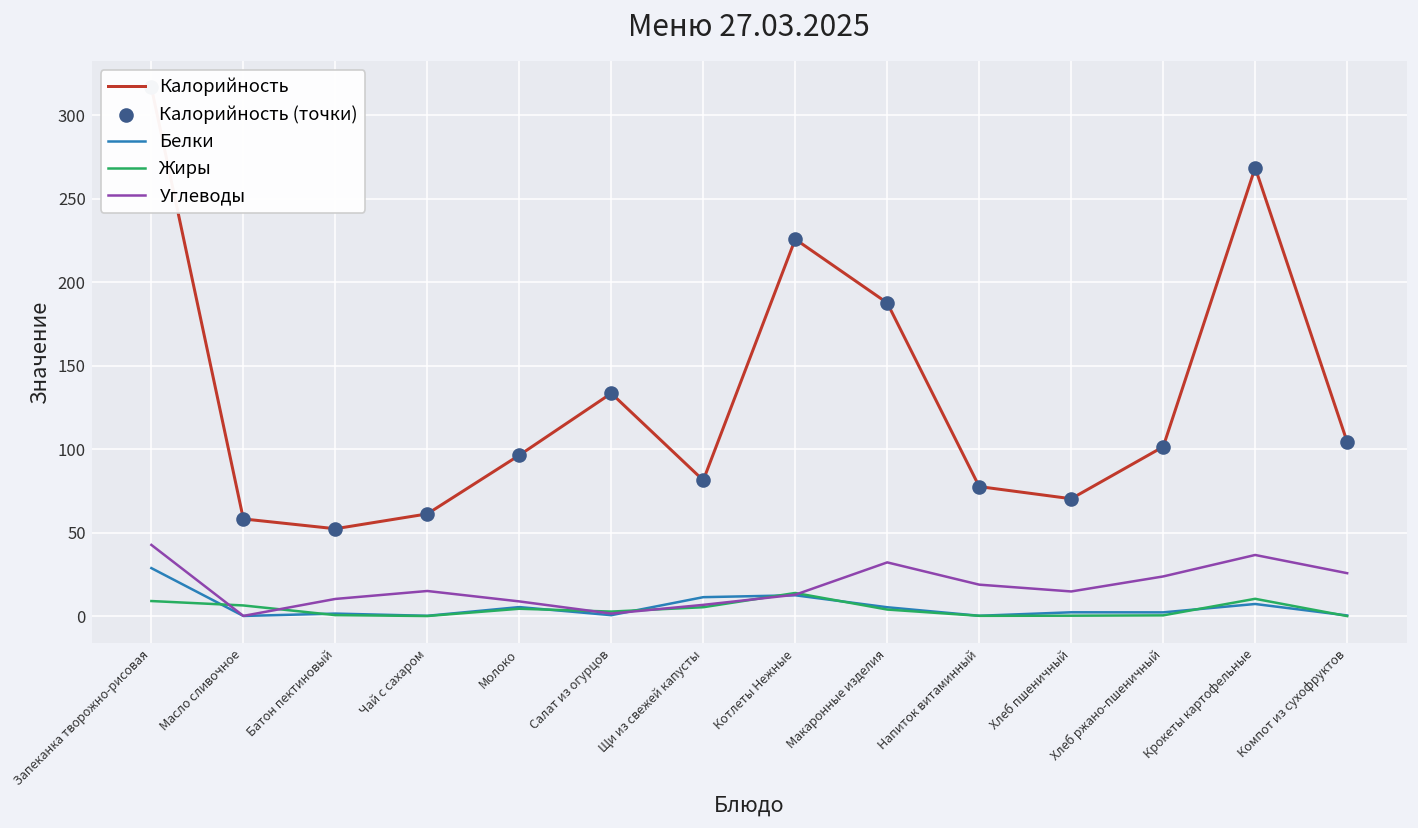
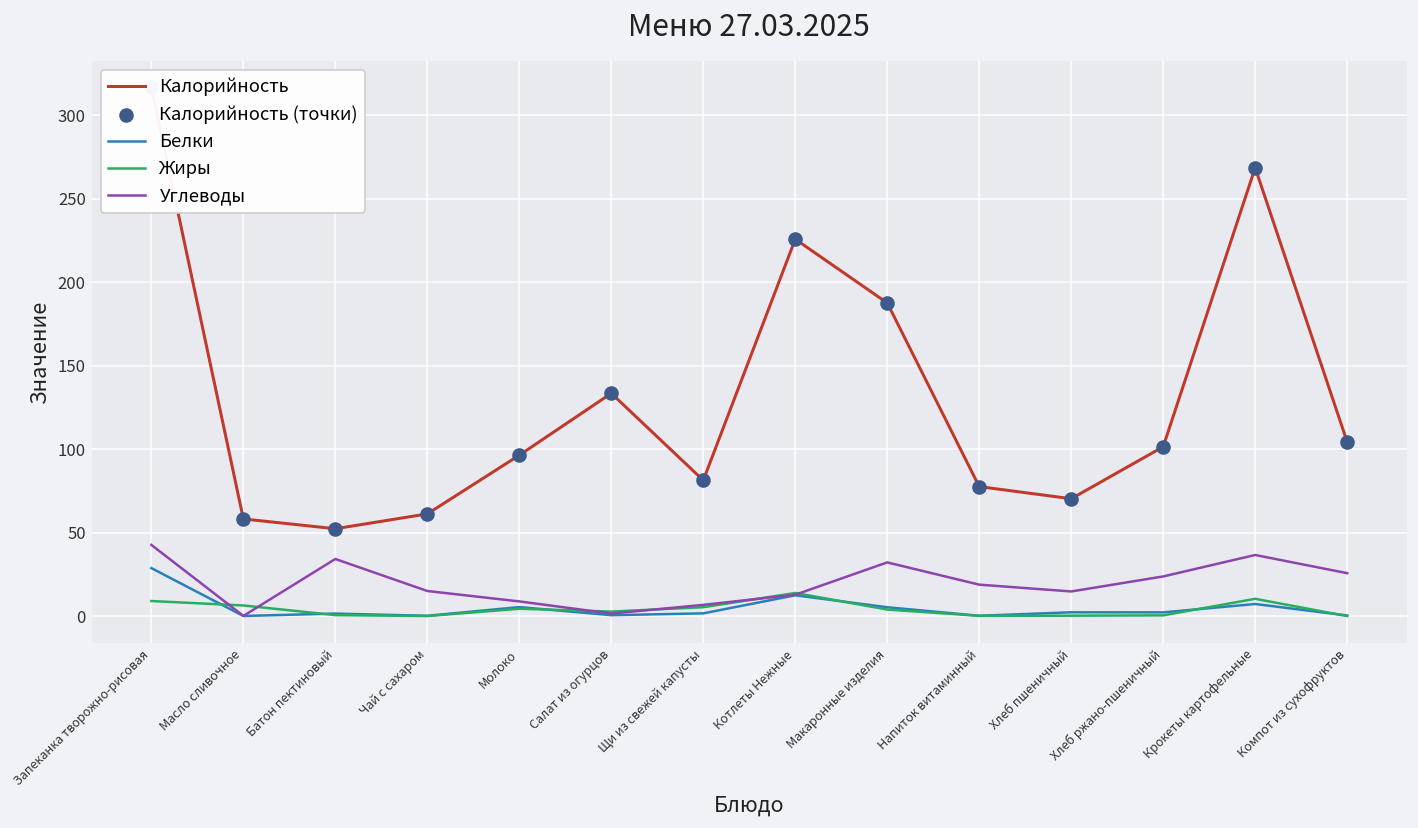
  {
    "Калорийность (точки)": {
      "Масло сливочное": 58,
      "Батон пектиновый": 52,
      "Чай с сахаром": 61,
      "Молоко": 96,
      "Салат из огурцов": 133,
      "Щи из свежей капусты": 81,
      "Котлеты Нежные": 226,
      "Макаронные изделия": 188,
      "Напиток витаминный": 78,
      "Хлеб пшеничный": 70,
      "Хлеб ржано-пшеничный": 101,
      "Крокеты картофельные": 269,
      "Компот из сухофруктов": 104
    },
    "Белки": {
      "Запеканка творожно-рисовая": 29,
-     "Щи из свежей капусты": 11,
+     "Щи из свежей капусты": 2,
      "Хлеб пшеничный": 2,
      "Крокеты картофельные": 7
    },
    "Жиры": {
      "Запеканка творожно-рисовая": 9,
      "Масло сливочное": 6,
      "Хлеб пшеничный": 0,
      "Крокеты картофельные": 10
    },
    "Углеводы": {
      "Запеканка творожно-рисовая": 43,
-     "Батон пектиновый": 10,
+     "Батон пектиновый": 34,
      "Чай с сахаром": 15,
      "Молоко": 9,
      "Макаронные изделия": 32,
      "Напиток витаминный": 19,
      "Хлеб пшеничный": 15,
      "Хлеб ржано-пшеничный": 24,
      "Крокеты картофельные": 37,
      "Компот из сухофруктов": 26
    }
  }
